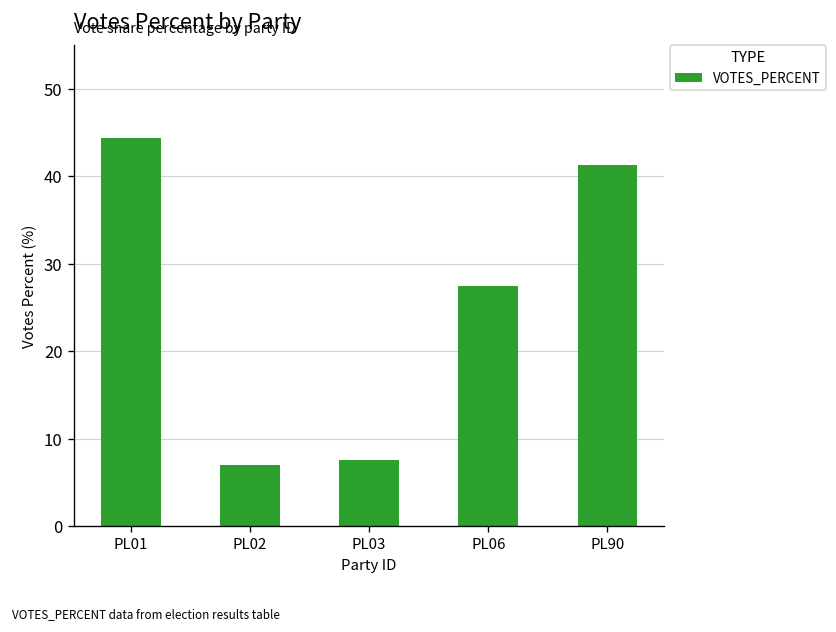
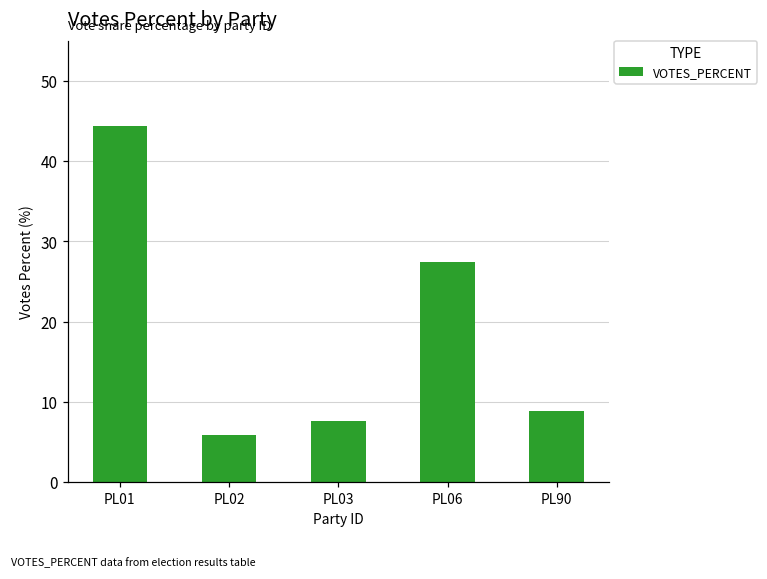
  {
    "PL01": 44,
-   "PL02": 7,
+   "PL02": 6,
    "PL03": 8,
    "PL06": 27,
-   "PL90": 41
+   "PL90": 9
  }
